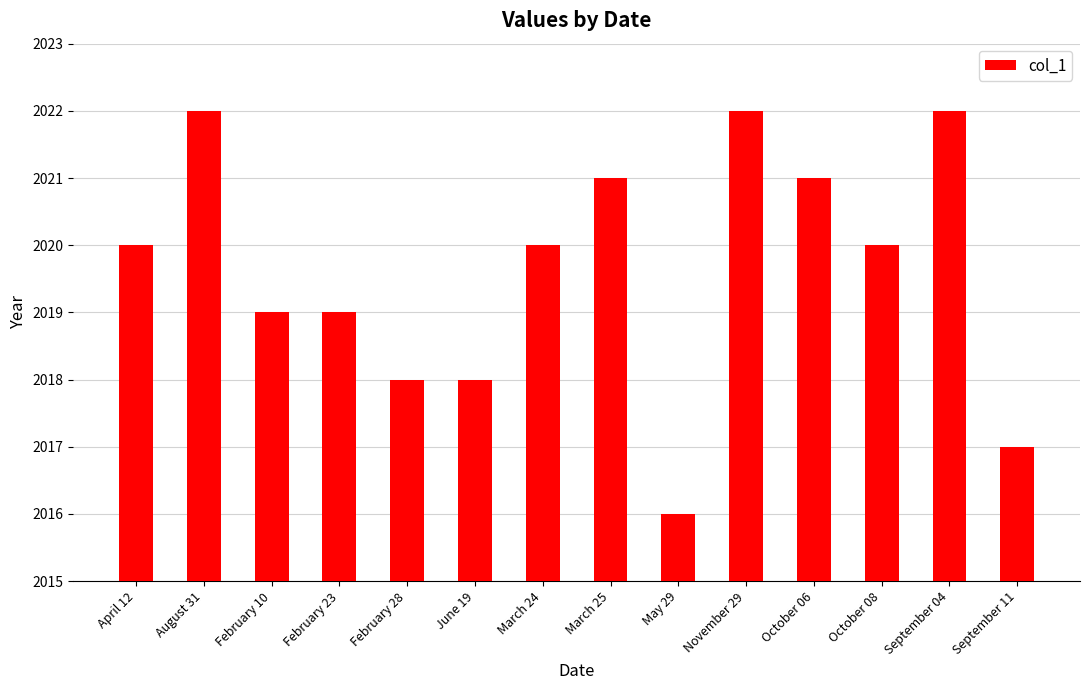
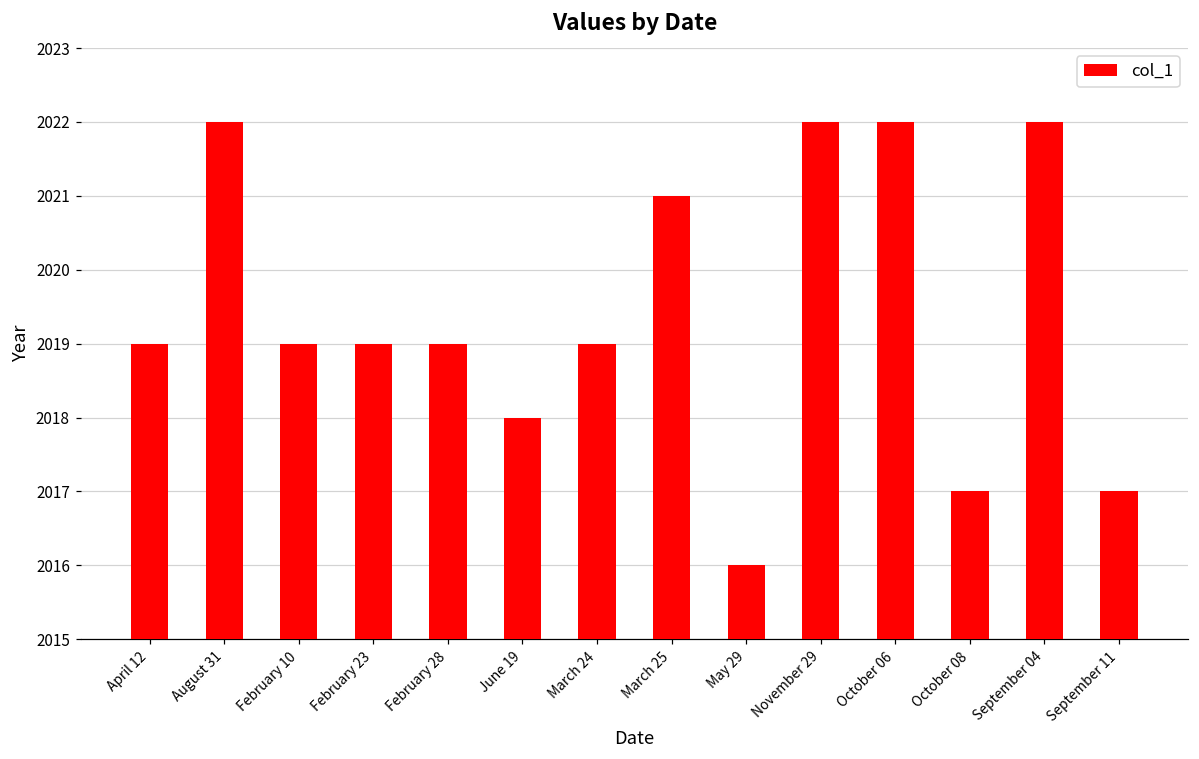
  {
-   "April 12": 2020,
+   "April 12": 2019,
    "August 31": 2022,
    "February 10": 2019,
    "February 23": 2019,
-   "February 28": 2018,
+   "February 28": 2019,
    "June 19": 2018,
-   "March 24": 2020,
+   "March 24": 2019,
    "March 25": 2021,
    "May 29": 2016,
    "November 29": 2022,
-   "October 06": 2021,
-   "October 08": 2020,
+   "October 06": 2022,
+   "October 08": 2017,
    "September 04": 2022,
    "September 11": 2017
  }
